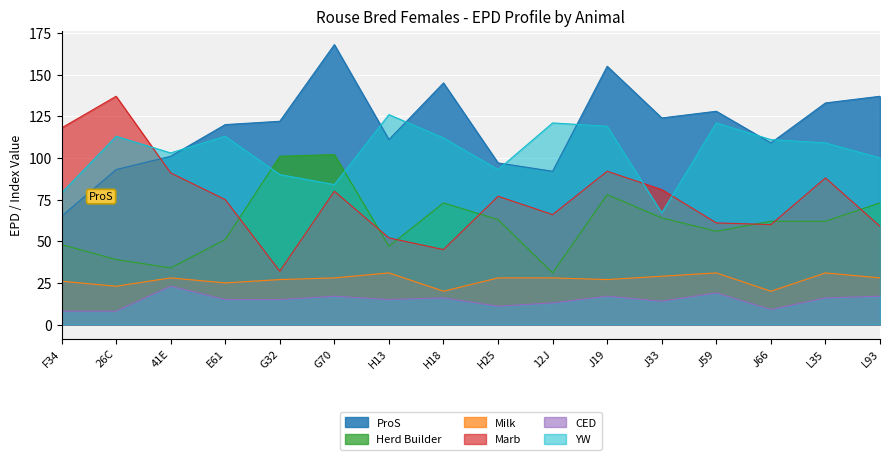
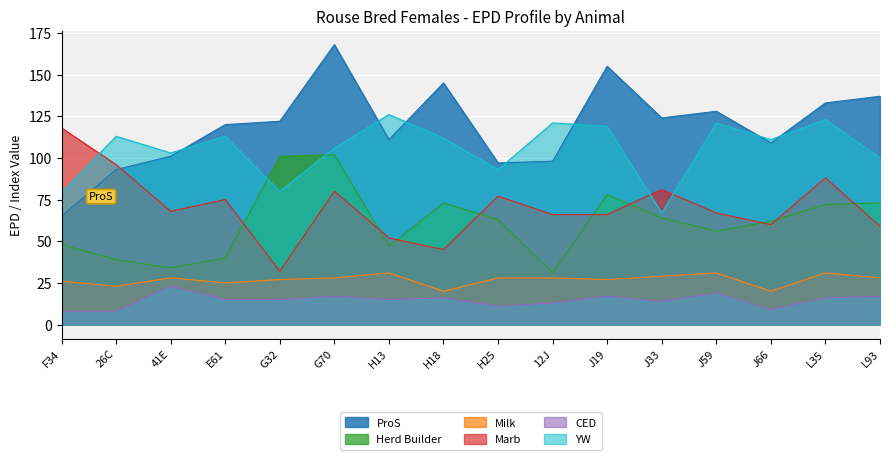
  {
    "ProS": {
      "F34": 65,
      "26C": 93,
      "41E": 101,
      "E61": 120,
      "G32": 122,
      "G70": 168,
      "H13": 111,
      "H18": 145,
      "H25": 97,
-     "12J": 92,
+     "12J": 98,
      "J19": 155,
      "J33": 124,
      "J59": 128,
      "J66": 109,
      "L35": 133,
      "L93": 137
    },
    "Herd Builder": {
      "F34": 48,
      "26C": 39,
      "41E": 34,
-     "E61": 51,
+     "E61": 40,
      "G32": 101,
      "G70": 102,
      "H13": 47,
      "H18": 73,
      "H25": 63,
      "12J": 31,
      "J19": 78,
      "J33": 64,
      "J59": 56,
      "J66": 62,
-     "L35": 62,
+     "L35": 72,
      "L93": 73
    },
    "Milk": {
      "F34": 26,
      "26C": 23,
      "41E": 28,
      "E61": 25,
      "G32": 27,
      "G70": 28,
      "H13": 31,
      "H18": 20,
      "H25": 28,
      "12J": 28,
      "J19": 27,
      "J33": 29,
      "J59": 31,
      "J66": 20,
      "L35": 31,
      "L93": 28
    },
    "Marb": {
      "F34": 118,
-     "26C": 137,
-     "41E": 91,
+     "26C": 96,
+     "41E": 68,
      "E61": 75,
      "G32": 32,
      "G70": 80,
      "H13": 52,
      "H18": 45,
      "H25": 77,
      "12J": 66,
-     "J19": 92,
+     "J19": 66,
      "J33": 81,
-     "J59": 61,
+     "J59": 67,
      "J66": 60,
      "L35": 88,
      "L93": 59
    },
    "CED": {
      "F34": 8,
      "26C": 8,
      "41E": 23,
      "E61": 15,
      "G32": 15,
      "G70": 17,
      "H13": 15,
      "H18": 16,
      "H25": 11,
      "12J": 13,
      "J19": 17,
      "J33": 14,
      "J59": 19,
      "J66": 9,
      "L35": 16,
      "L93": 17
    },
    "YW": {
      "F34": 79,
      "26C": 113,
      "41E": 103,
      "E61": 113,
-     "G32": 90,
-     "G70": 84,
+     "G32": 80,
+     "G70": 106,
      "H13": 126,
      "H18": 112,
      "H25": 93,
      "12J": 121,
      "J19": 119,
      "J33": 67,
      "J59": 121,
      "J66": 111,
-     "L35": 109,
+     "L35": 123,
      "L93": 100
    }
  }
